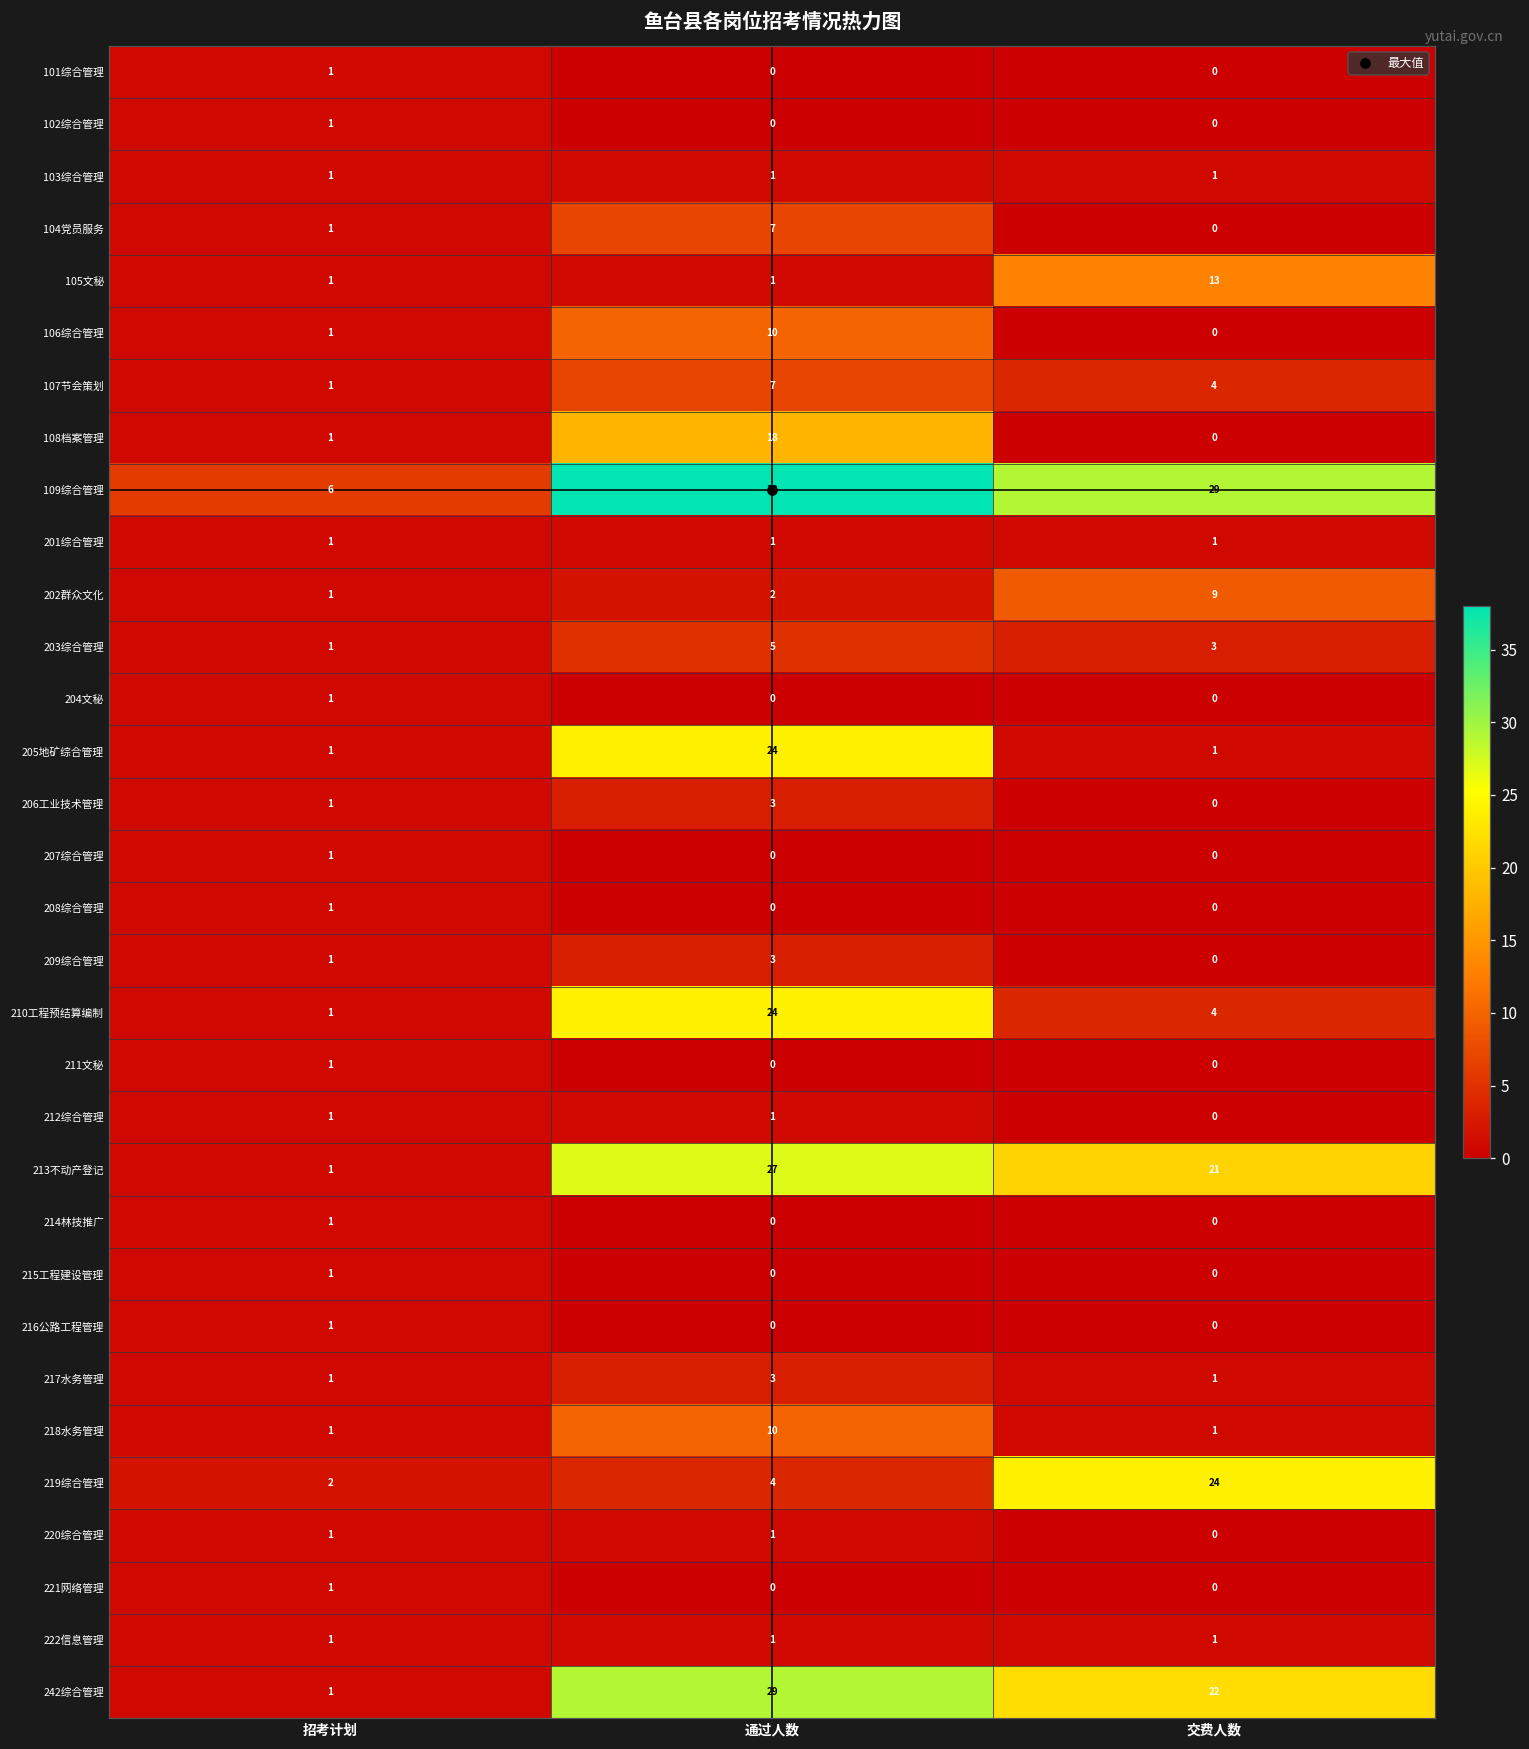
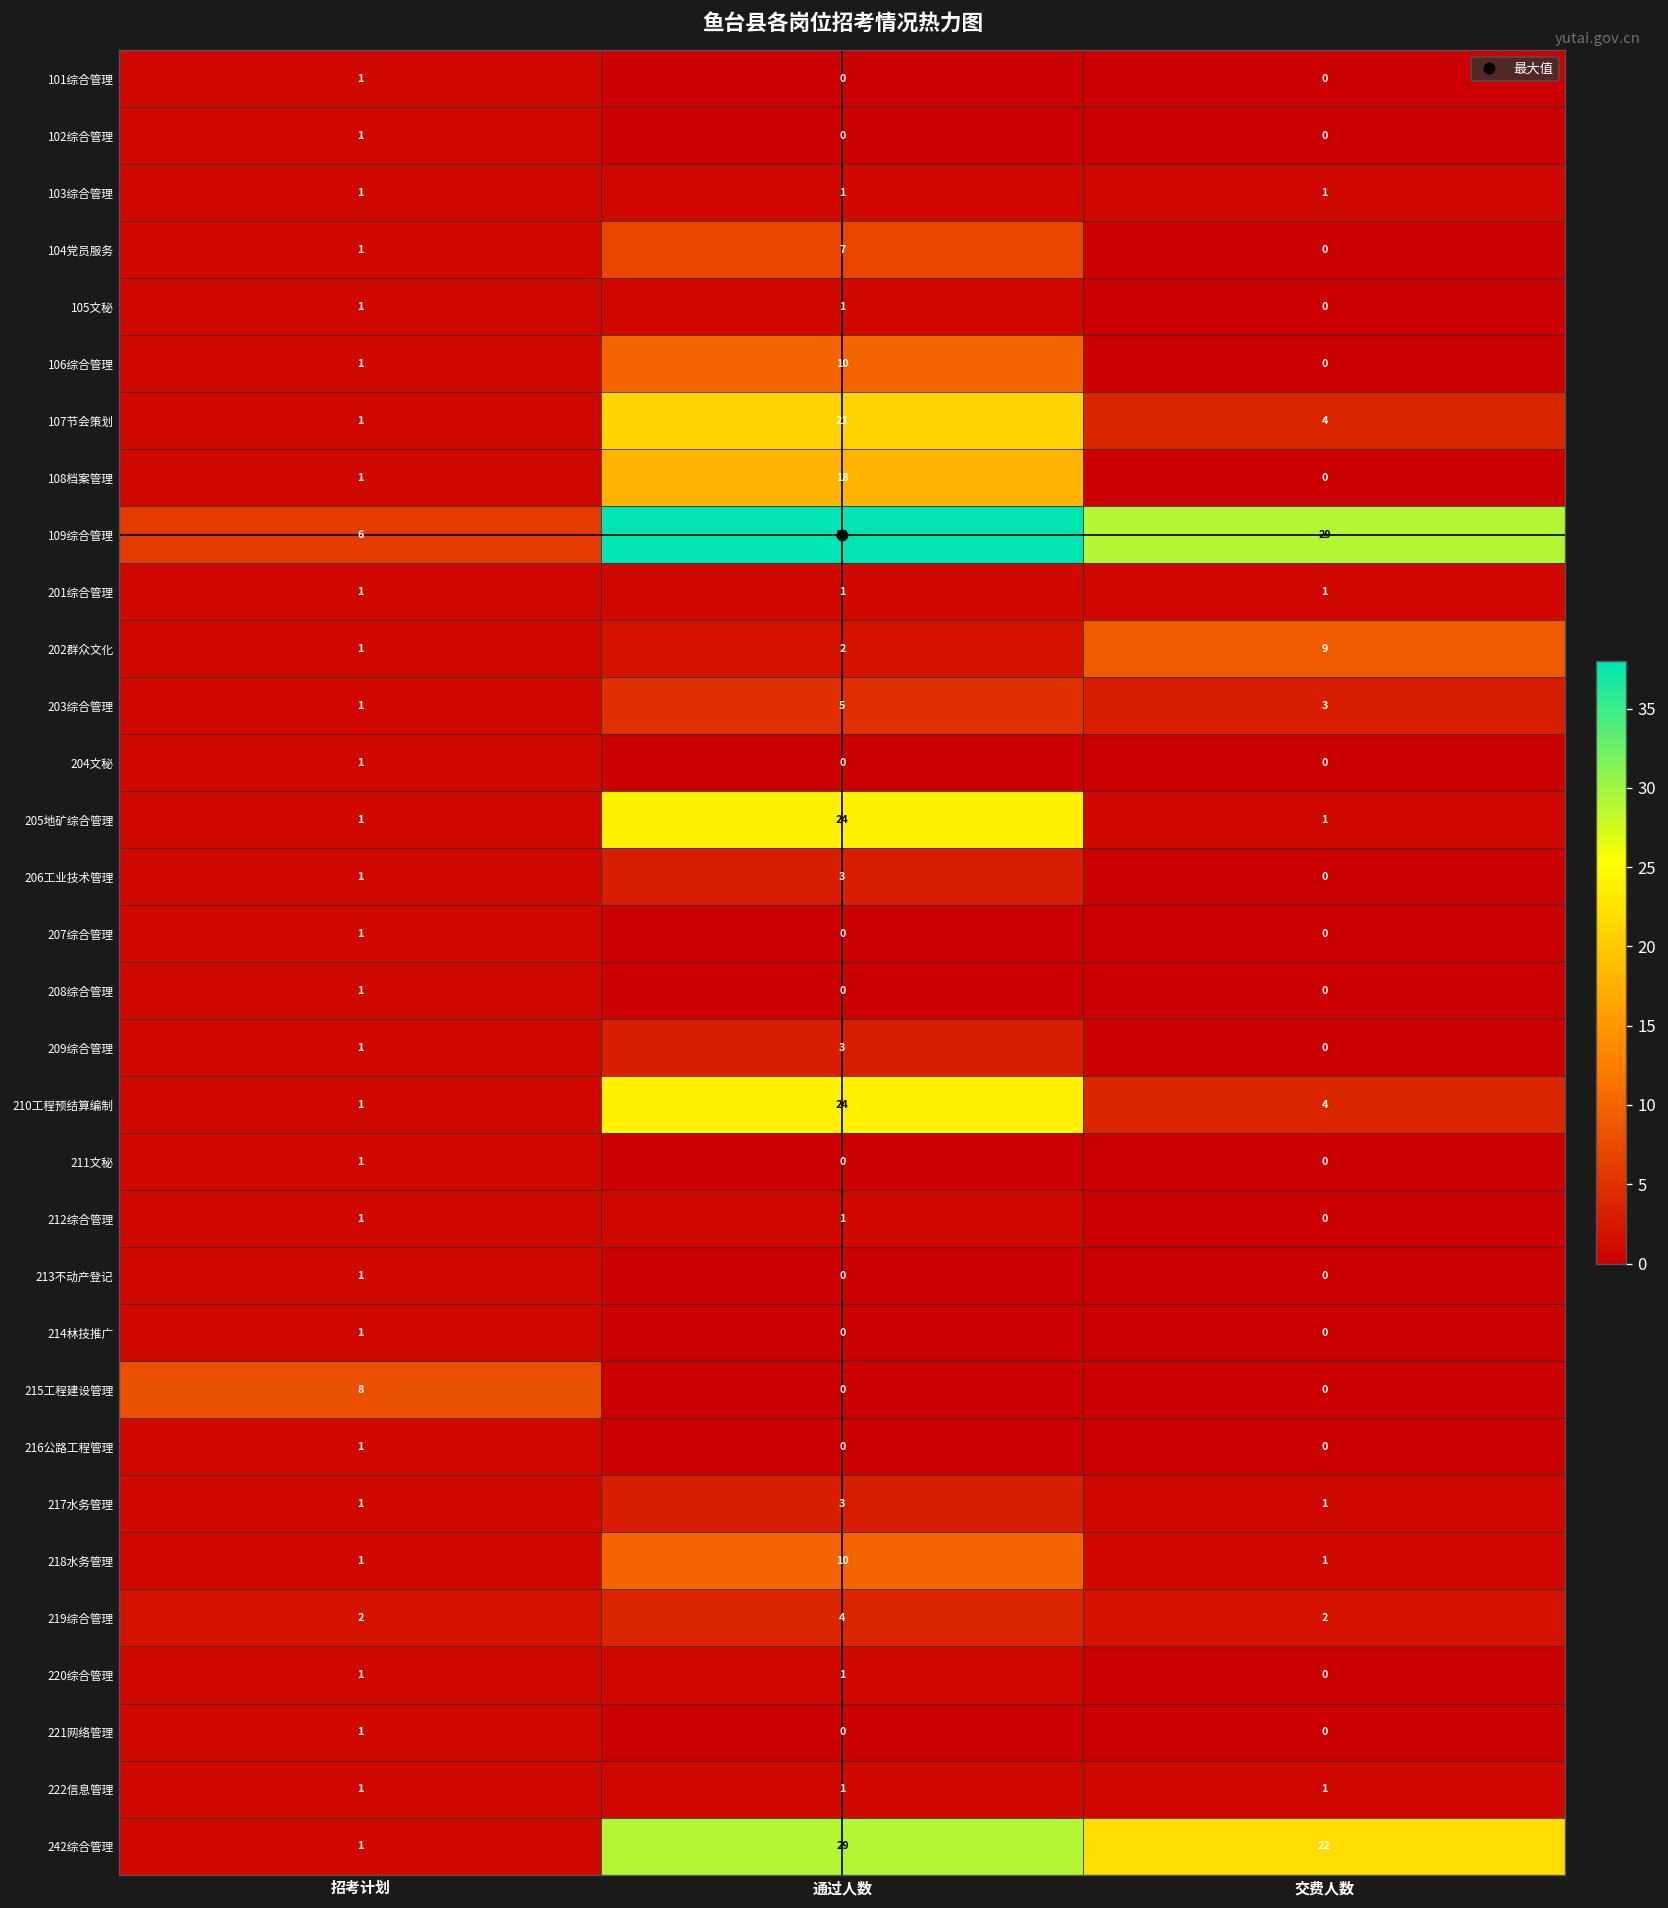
  {
    "101综合管理": {
      "招考计划": 1,
      "通过人数": 0,
      "交费人数": 0
    },
    "102综合管理": {
      "招考计划": 1,
      "通过人数": 0,
      "交费人数": 0
    },
    "103综合管理": {
      "招考计划": 1,
      "通过人数": 1,
      "交费人数": 1
    },
    "104党员服务": {
      "招考计划": 1,
      "通过人数": 7,
      "交费人数": 0
    },
    "105文秘": {
      "招考计划": 1,
      "通过人数": 1,
-     "交费人数": 13
+     "交费人数": 0
    },
    "106综合管理": {
      "招考计划": 1,
      "通过人数": 10,
      "交费人数": 0
    },
    "107节会策划": {
      "招考计划": 1,
-     "通过人数": 7,
+     "通过人数": 21,
      "交费人数": 4
    },
    "108档案管理": {
      "招考计划": 1,
      "通过人数": 18,
      "交费人数": 0
    },
    "109综合管理": {
      "招考计划": 6,
      "交费人数": 29
    },
    "201综合管理": {
      "招考计划": 1,
      "通过人数": 1,
      "交费人数": 1
    },
    "202群众文化": {
      "招考计划": 1,
      "通过人数": 2,
      "交费人数": 9
    },
    "203综合管理": {
      "招考计划": 1,
      "通过人数": 5,
      "交费人数": 3
    },
    "204文秘": {
      "招考计划": 1,
      "通过人数": 0,
      "交费人数": 0
    },
    "205地矿综合管理": {
      "招考计划": 1,
      "通过人数": 24,
      "交费人数": 1
    },
    "206工业技术管理": {
      "招考计划": 1,
      "通过人数": 3,
      "交费人数": 0
    },
    "207综合管理": {
      "招考计划": 1,
      "通过人数": 0,
      "交费人数": 0
    },
    "208综合管理": {
      "招考计划": 1,
      "通过人数": 0,
      "交费人数": 0
    },
    "209综合管理": {
      "招考计划": 1,
      "通过人数": 3,
      "交费人数": 0
    },
    "210工程预结算编制": {
      "招考计划": 1,
      "通过人数": 24,
      "交费人数": 4
    },
    "211文秘": {
      "招考计划": 1,
      "通过人数": 0,
      "交费人数": 0
    },
    "212综合管理": {
      "招考计划": 1,
      "通过人数": 1,
      "交费人数": 0
    },
    "213不动产登记": {
      "招考计划": 1,
-     "通过人数": 27,
-     "交费人数": 21
+     "通过人数": 0,
+     "交费人数": 0
    },
    "214林技推广": {
      "招考计划": 1,
      "通过人数": 0,
      "交费人数": 0
    },
    "215工程建设管理": {
-     "招考计划": 1,
+     "招考计划": 8,
      "通过人数": 0,
      "交费人数": 0
    },
    "216公路工程管理": {
      "招考计划": 1,
      "通过人数": 0,
      "交费人数": 0
    },
    "217水务管理": {
      "招考计划": 1,
      "通过人数": 3,
      "交费人数": 1
    },
    "218水务管理": {
      "招考计划": 1,
      "通过人数": 10,
      "交费人数": 1
    },
    "219综合管理": {
      "招考计划": 2,
      "通过人数": 4,
-     "交费人数": 24
+     "交费人数": 2
    },
    "220综合管理": {
      "招考计划": 1,
      "通过人数": 1,
      "交费人数": 0
    },
    "221网络管理": {
      "招考计划": 1,
      "通过人数": 0,
      "交费人数": 0
    },
    "222信息管理": {
      "招考计划": 1,
      "通过人数": 1,
      "交费人数": 1
    },
    "242综合管理": {
      "招考计划": 1,
      "通过人数": 29,
      "交费人数": 22
    }
  }
